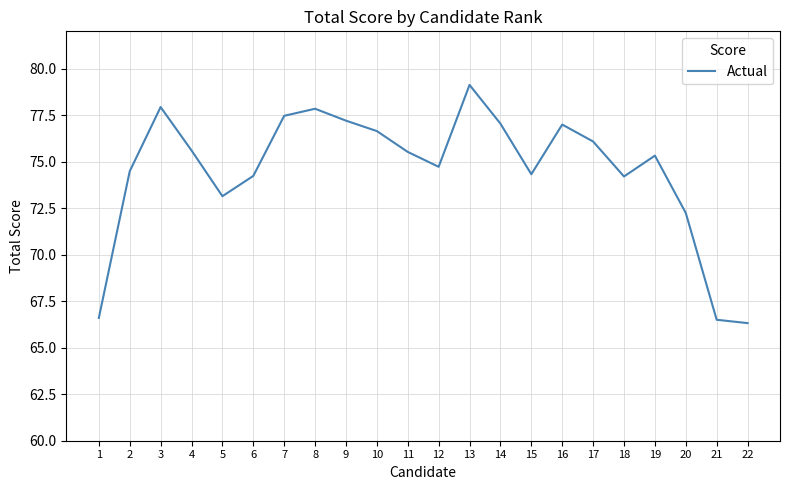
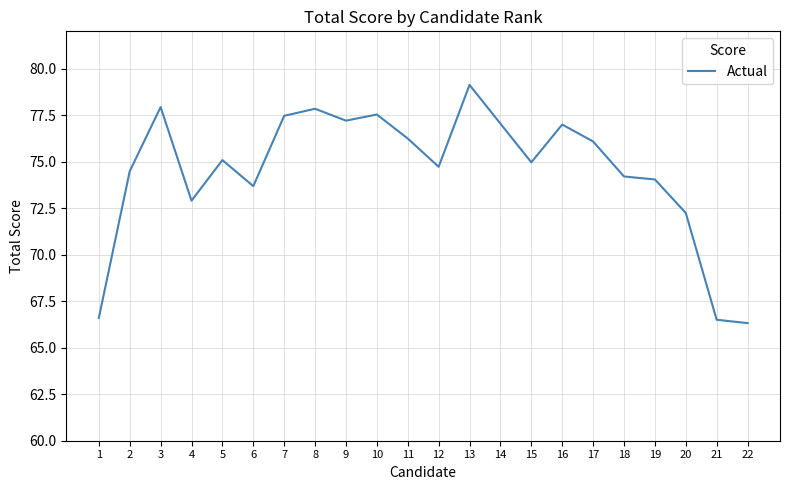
  {
    "1": 66.6,
    "2": 74.5,
    "3": 77.9,
-   "4": 75.6,
-   "5": 73.1,
-   "6": 74.2,
+   "4": 72.9,
+   "5": 75.1,
+   "6": 73.7,
    "7": 77.5,
    "8": 77.8,
    "9": 77.2,
-   "10": 76.6,
-   "11": 75.5,
+   "10": 77.5,
+   "11": 76.2,
    "12": 74.7,
    "13": 79.1,
    "14": 77.0,
-   "15": 74.3,
+   "15": 75.0,
    "16": 77.0,
    "17": 76.1,
    "18": 74.2,
-   "19": 75.3,
+   "19": 74.0,
    "20": 72.2,
    "21": 66.5,
    "22": 66.3
  }
